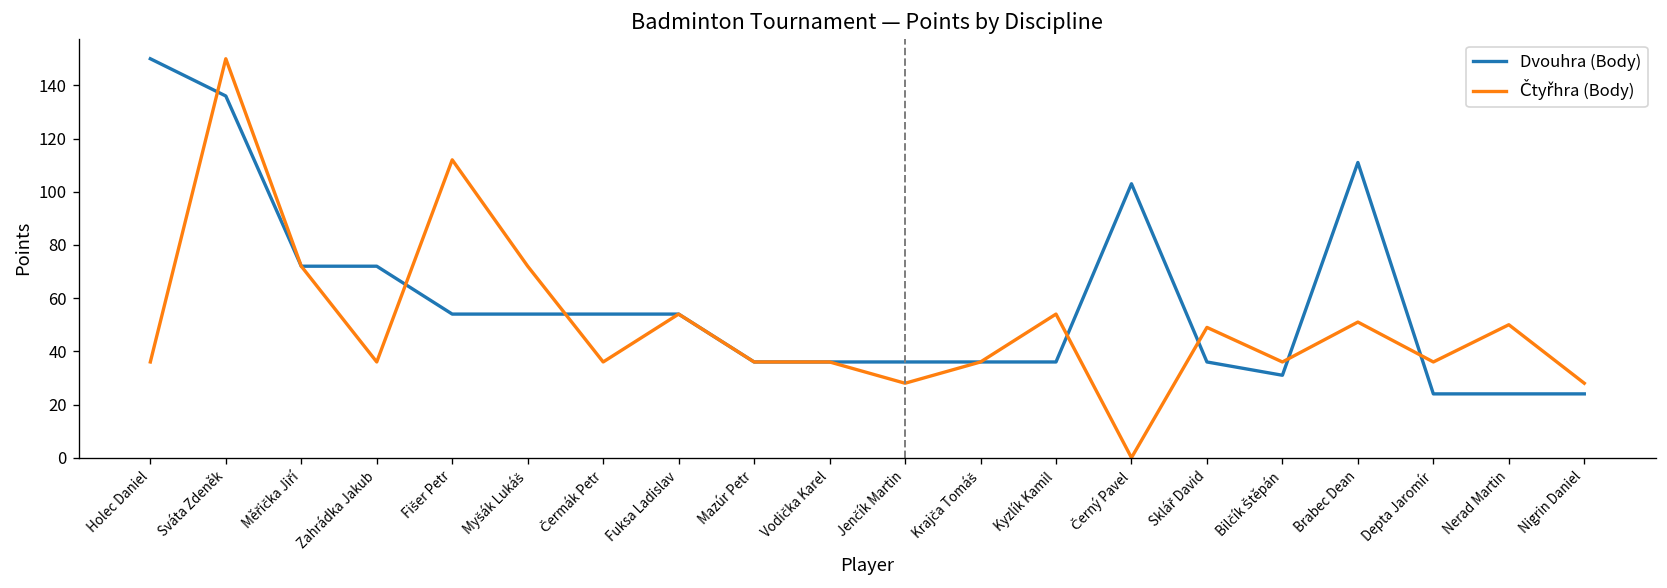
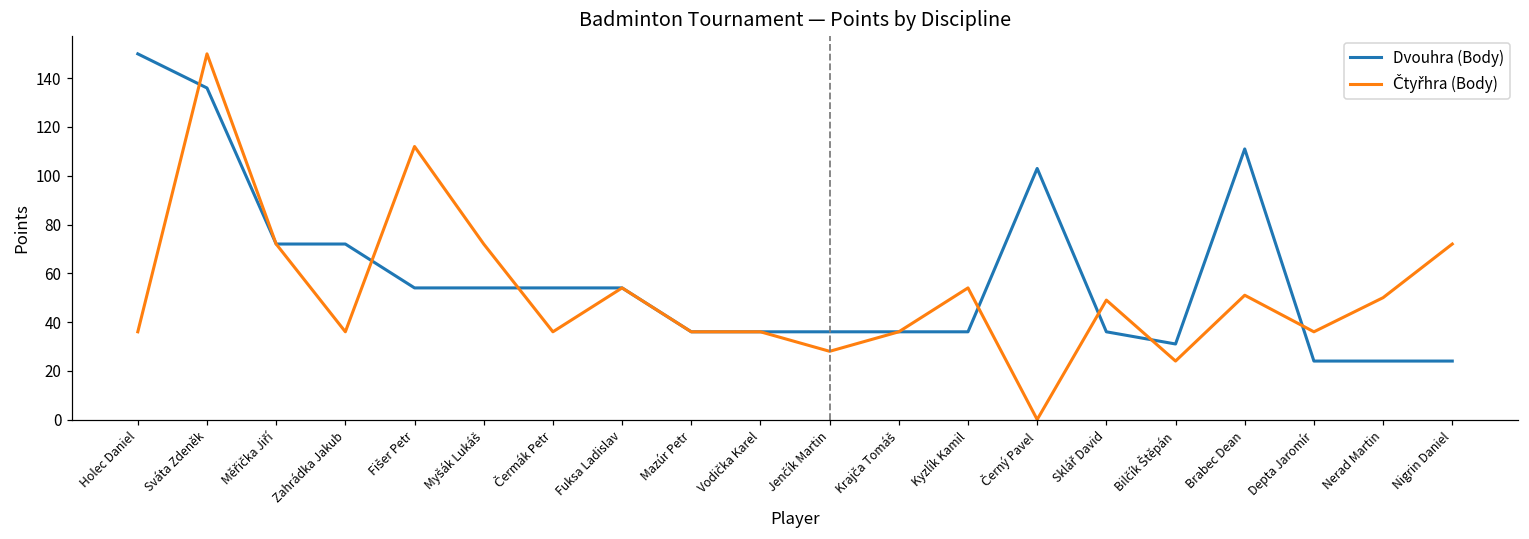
  {
    "Dvouhra (Body)": {
      "Holec Daniel": 150,
      "Sváta Zdeněk": 136,
      "Zahrádka Jakub": 72,
      "Fišer Petr": 54,
      "Myšák Lukáš": 54,
      "Čermák Petr": 54,
      "Jenčík Martin": 36,
      "Kyzlík Kamil": 36,
      "Černý Pavel": 103,
      "Sklář David": 36,
      "Bilčík Štěpán": 31,
      "Brabec Dean": 111,
      "Depta Jaromír": 24,
      "Nerad Martin": 24,
      "Nigrin Daniel": 24
    },
    "Čtyřhra (Body)": {
      "Holec Daniel": 36,
      "Sváta Zdeněk": 150,
      "Zahrádka Jakub": 36,
      "Fišer Petr": 112,
      "Myšák Lukáš": 72,
      "Čermák Petr": 36,
      "Jenčík Martin": 28,
      "Kyzlík Kamil": 54,
      "Černý Pavel": 0,
      "Sklář David": 49,
-     "Bilčík Štěpán": 36,
+     "Bilčík Štěpán": 24,
      "Brabec Dean": 51,
      "Depta Jaromír": 36,
      "Nerad Martin": 50,
-     "Nigrin Daniel": 28
+     "Nigrin Daniel": 72
    }
  }
